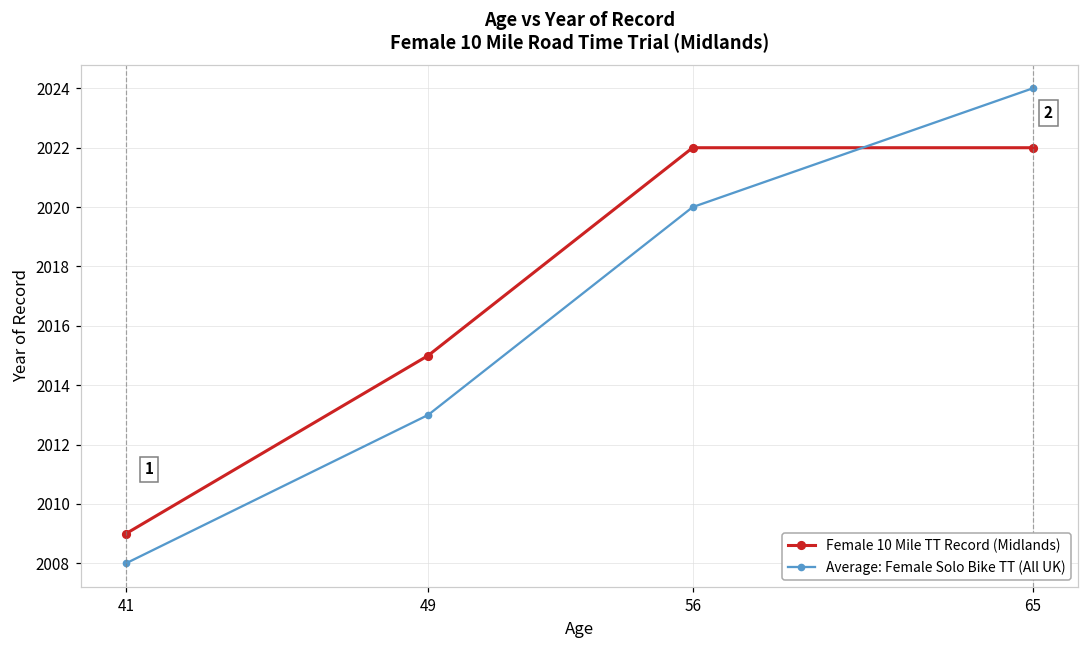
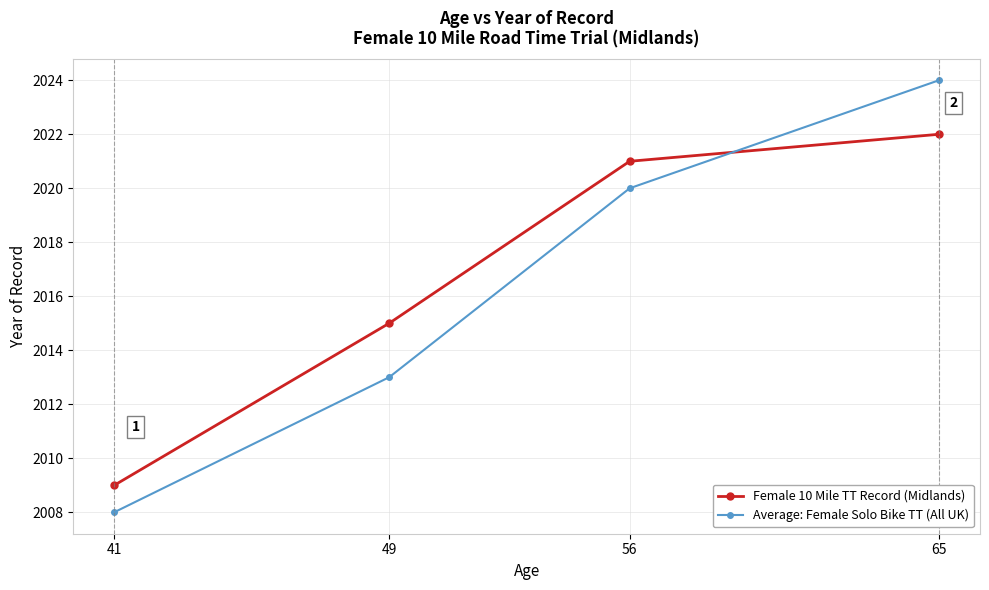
  {
    "Female 10 Mile TT Record (Midlands)": {
      "41": 2009,
      "49": 2015,
-     "56": 2022,
+     "56": 2021,
      "65": 2022
    },
    "Average: Female Solo Bike TT (All UK)": {
      "41": 2008,
      "49": 2013,
      "56": 2020
    }
  }
